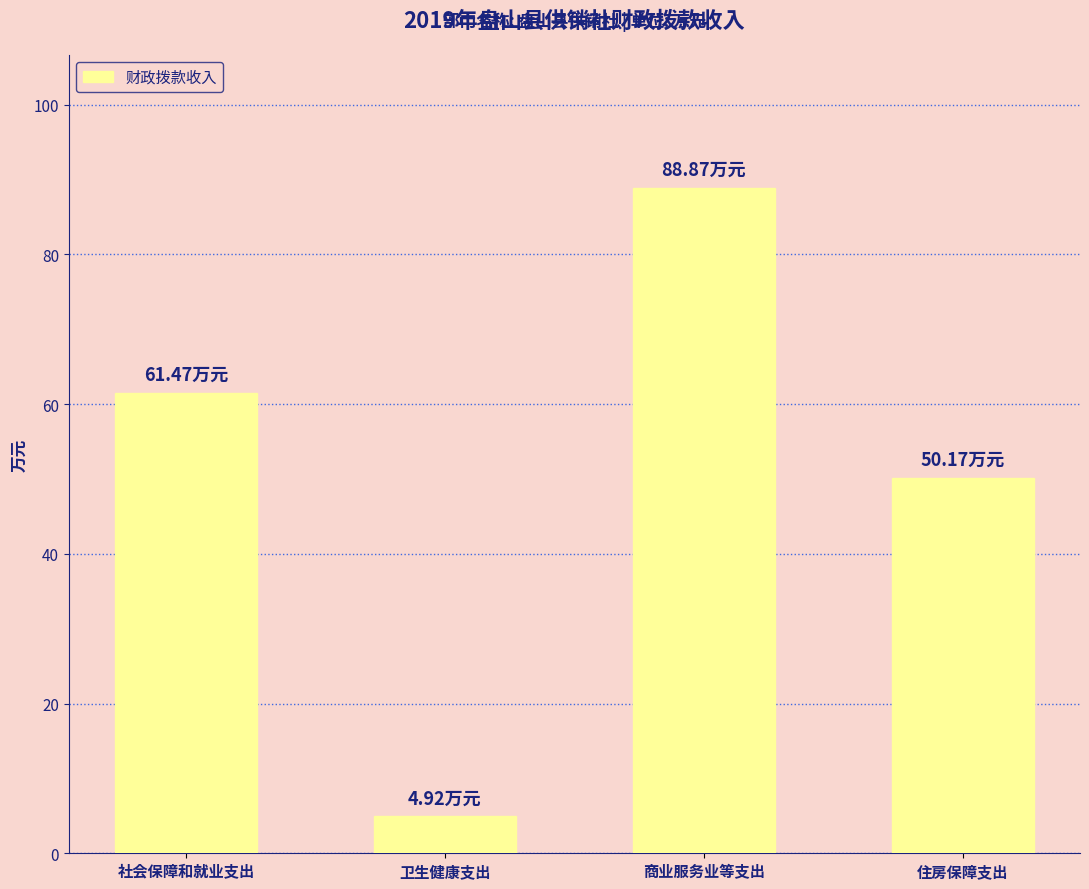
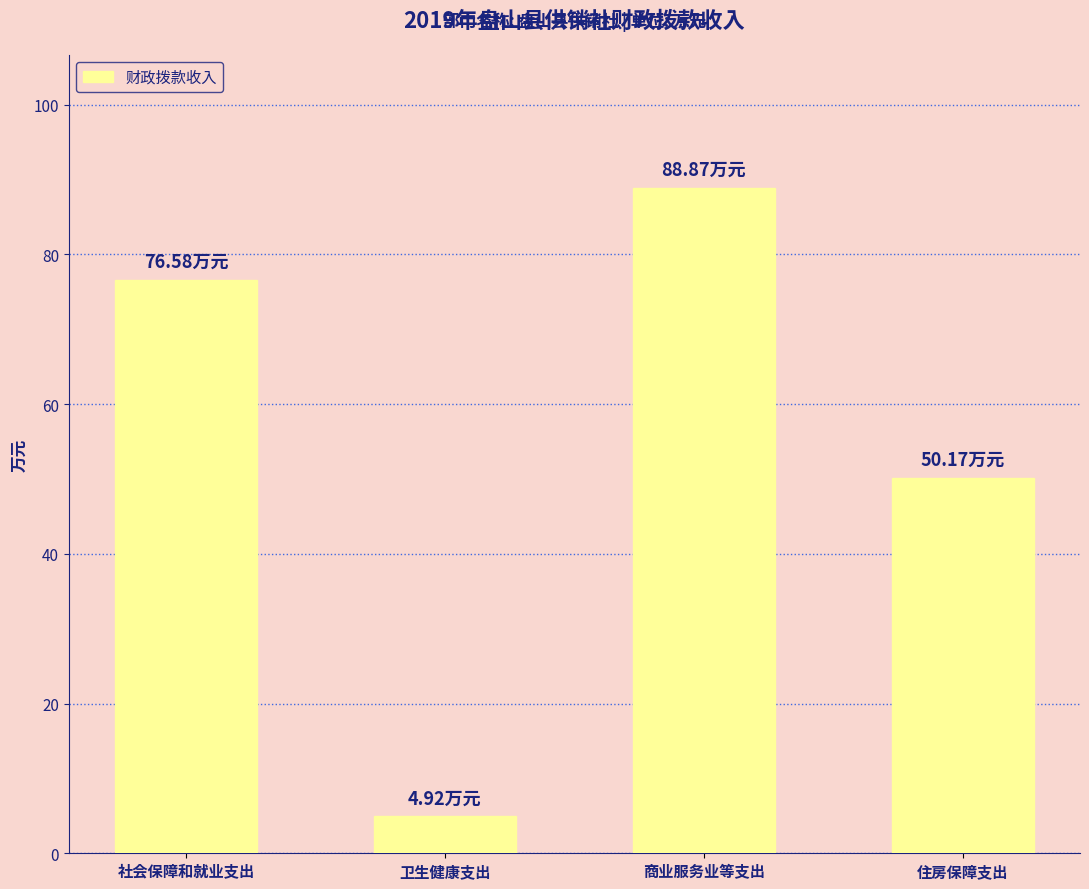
  {
-   "社会保障和就业支出": 61.47,
+   "社会保障和就业支出": 76.58,
    "卫生健康支出": 4.92,
    "商业服务业等支出": 88.87,
    "住房保障支出": 50.17
  }
